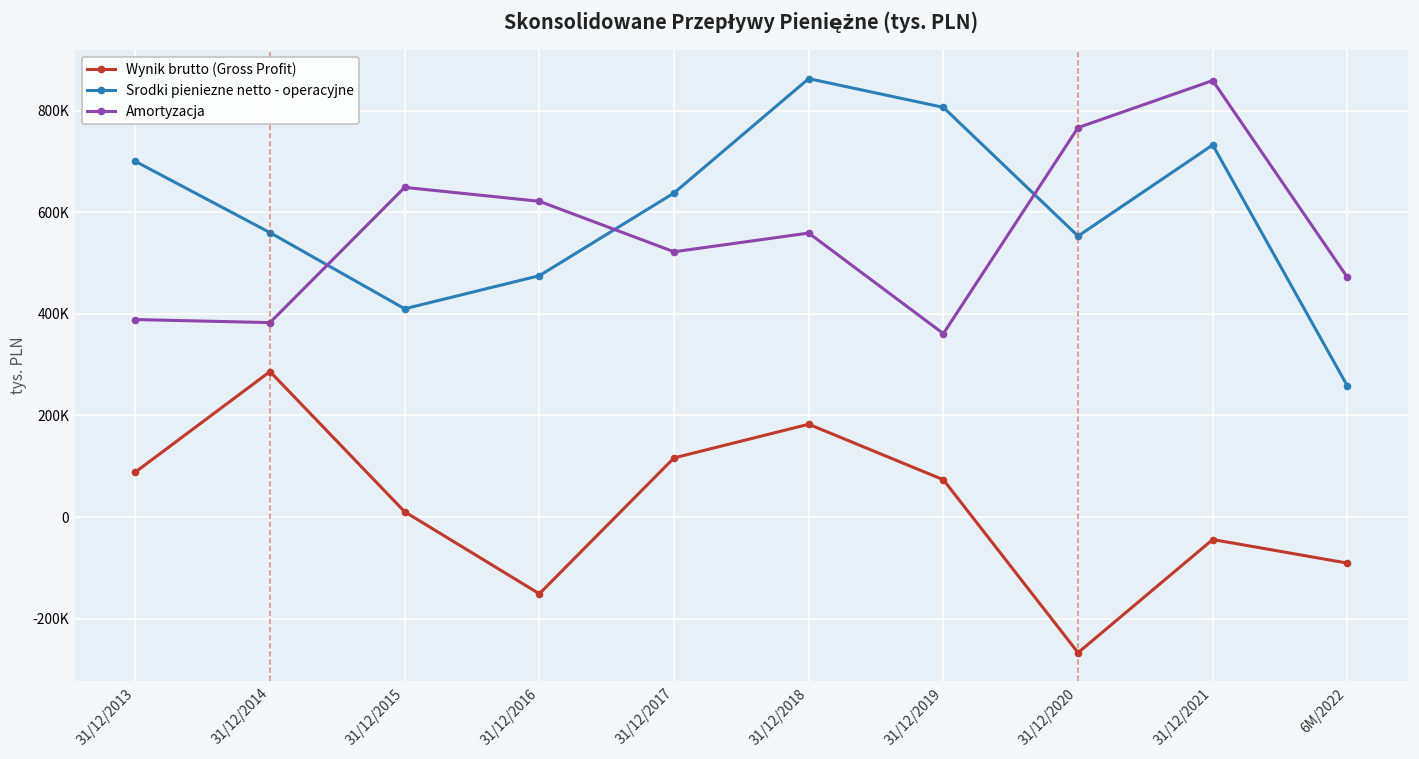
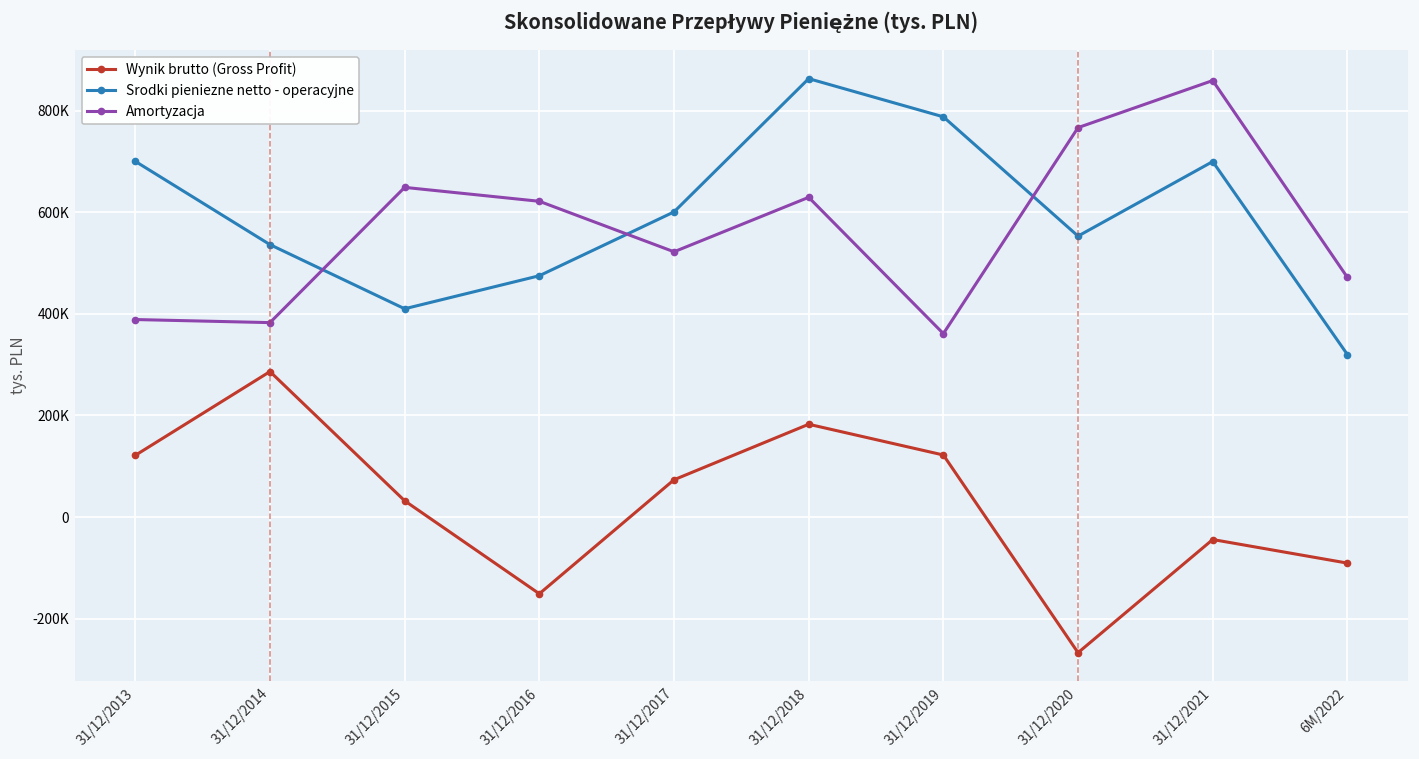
  {
    "Wynik brutto (Gross Profit)": {
-     "31/12/2013": 90000,
+     "31/12/2013": 120000,
      "31/12/2014": 290000,
-     "31/12/2015": 10000,
+     "31/12/2015": 30000,
      "31/12/2016": -150000,
-     "31/12/2017": 120000,
+     "31/12/2017": 70000,
      "31/12/2018": 180000,
-     "31/12/2019": 70000,
+     "31/12/2019": 120000,
      "31/12/2020": -270000,
      "31/12/2021": -40000,
      "6M/2022": -90000
    },
    "Srodki pieniezne netto - operacyjne": {
      "31/12/2013": 700000,
-     "31/12/2014": 560000,
+     "31/12/2014": 540000,
      "31/12/2015": 410000,
      "31/12/2016": 480000,
-     "31/12/2017": 640000,
+     "31/12/2017": 600000,
      "31/12/2018": 860000,
-     "31/12/2019": 810000,
+     "31/12/2019": 790000,
      "31/12/2020": 550000,
-     "31/12/2021": 730000,
-     "6M/2022": 260000
+     "31/12/2021": 700000,
+     "6M/2022": 320000
    },
    "Amortyzacja": {
      "31/12/2013": 390000,
      "31/12/2014": 380000,
      "31/12/2015": 650000,
      "31/12/2016": 620000,
      "31/12/2017": 520000,
-     "31/12/2018": 560000,
+     "31/12/2018": 630000,
      "31/12/2019": 360000,
      "31/12/2020": 770000,
      "31/12/2021": 860000,
      "6M/2022": 470000
    }
  }
